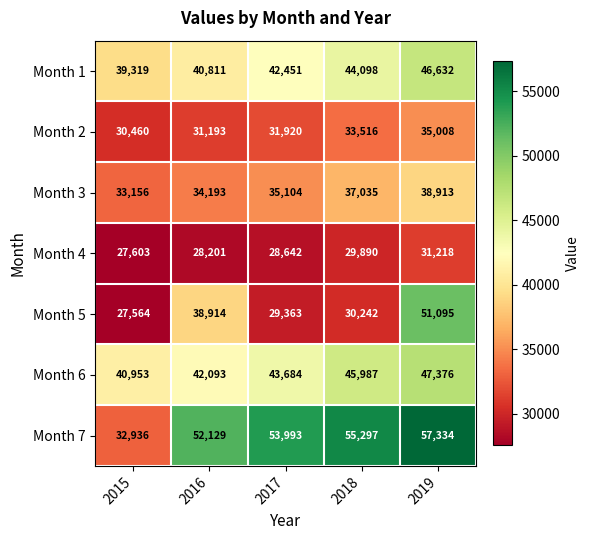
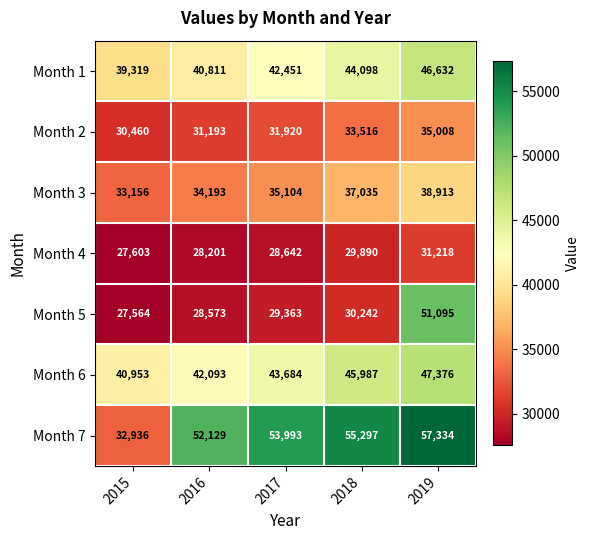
  {
    "Month 1": {
      "2015": "39,319",
      "2016": "40,811",
      "2017": "42,451",
      "2018": "44,098",
      "2019": "46,632"
    },
    "Month 2": {
      "2015": "30,460",
      "2016": "31,193",
      "2017": "31,920",
      "2018": "33,516",
      "2019": "35,008"
    },
    "Month 3": {
      "2015": "33,156",
      "2016": "34,193",
      "2017": "35,104",
      "2018": "37,035",
      "2019": "38,913"
    },
    "Month 4": {
      "2015": "27,603",
      "2016": "28,201",
      "2017": "28,642",
      "2018": "29,890",
      "2019": "31,218"
    },
    "Month 5": {
      "2015": "27,564",
-     "2016": "38,914",
+     "2016": "28,573",
      "2017": "29,363",
      "2018": "30,242",
      "2019": "51,095"
    },
    "Month 6": {
      "2015": "40,953",
      "2016": "42,093",
      "2017": "43,684",
      "2018": "45,987",
      "2019": "47,376"
    },
    "Month 7": {
      "2015": "32,936",
      "2016": "52,129",
      "2017": "53,993",
      "2018": "55,297",
      "2019": "57,334"
    }
  }
